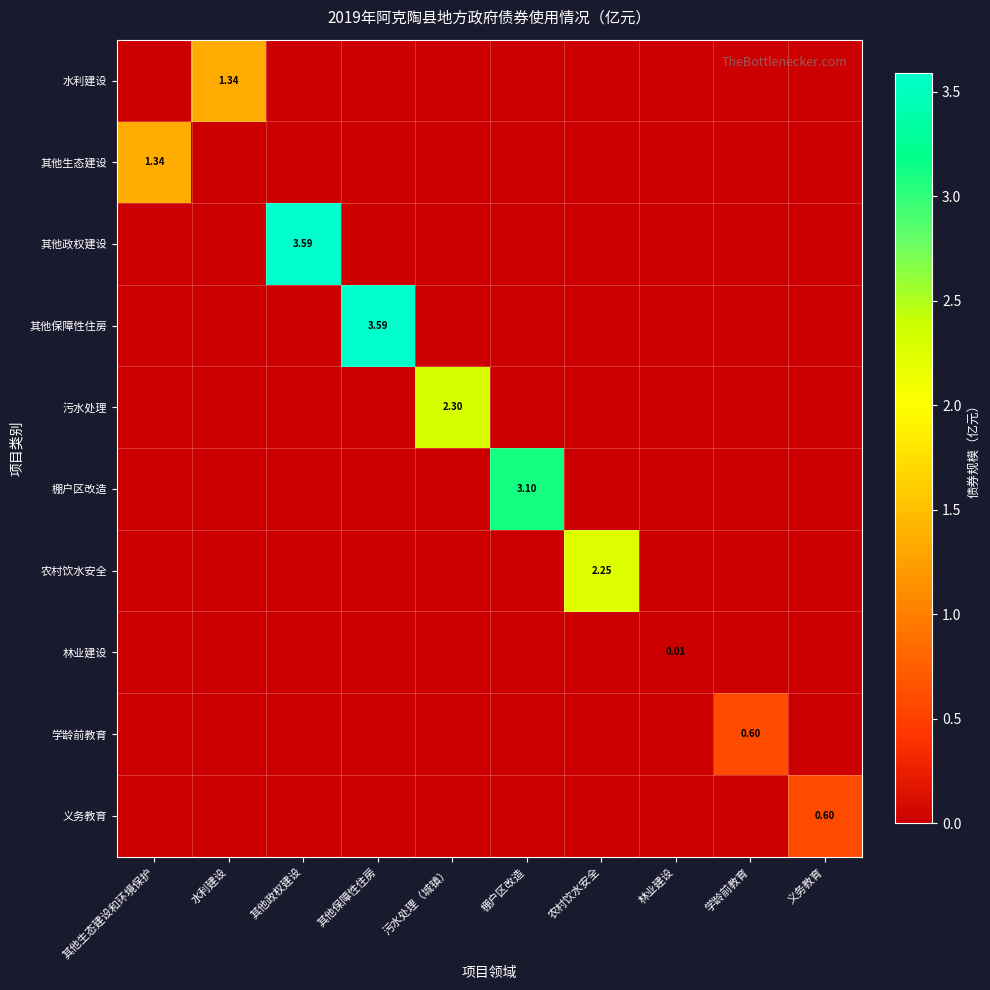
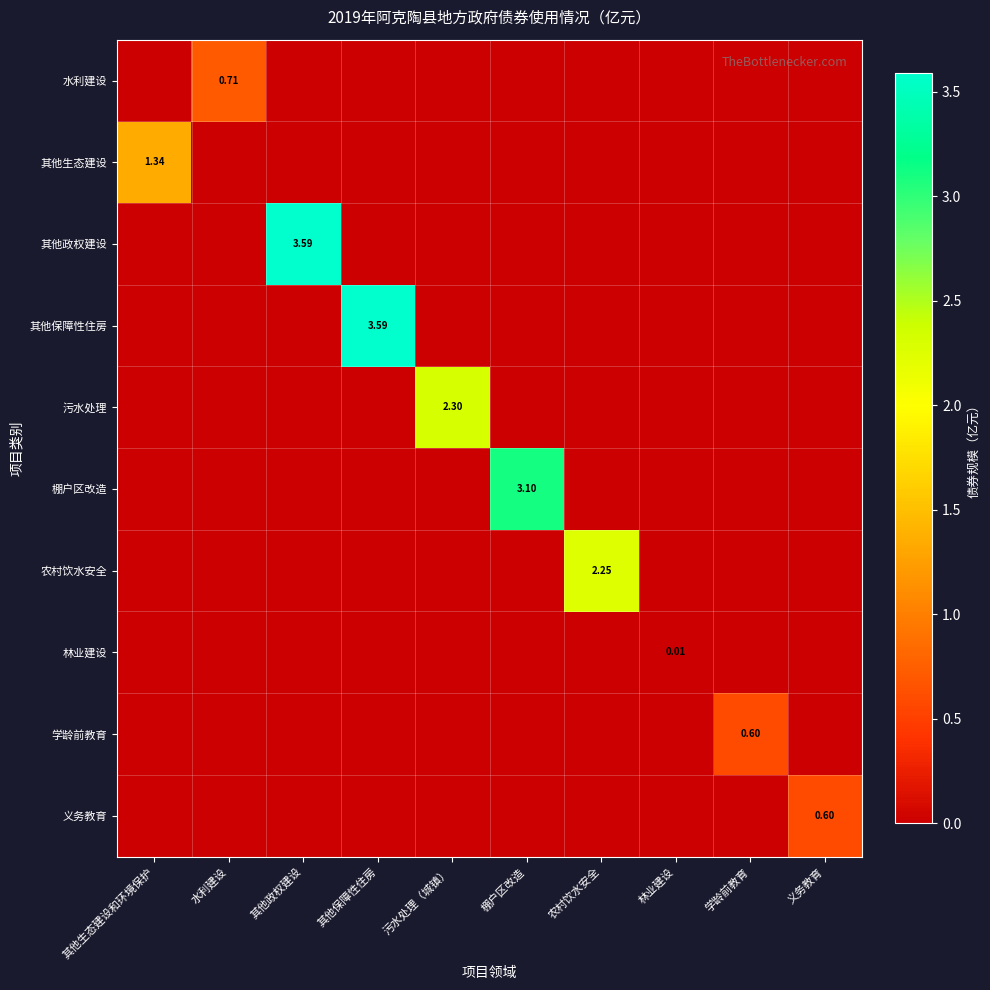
  {
    "水利建设": {
-     "水利建设": 1.34
+     "水利建设": 0.71
    },
    "其他生态建设": {
      "其他生态建设和环境保护": 1.34
    },
    "其他政权建设": {
      "其他政权建设": 3.59
    },
    "其他保障性住房": {
      "其他保障性住房": 3.59
    },
    "污水处理": {
      "污水处理（城镇）": 2.30
    },
    "棚户区改造": {
      "棚户区改造": 3.10
    },
    "农村饮水安全": {
      "农村饮水安全": 2.25
    },
    "林业建设": {
      "林业建设": 0.01
    },
    "学龄前教育": {
      "学龄前教育": 0.60
    },
    "义务教育": {
      "义务教育": 0.60
    }
  }
